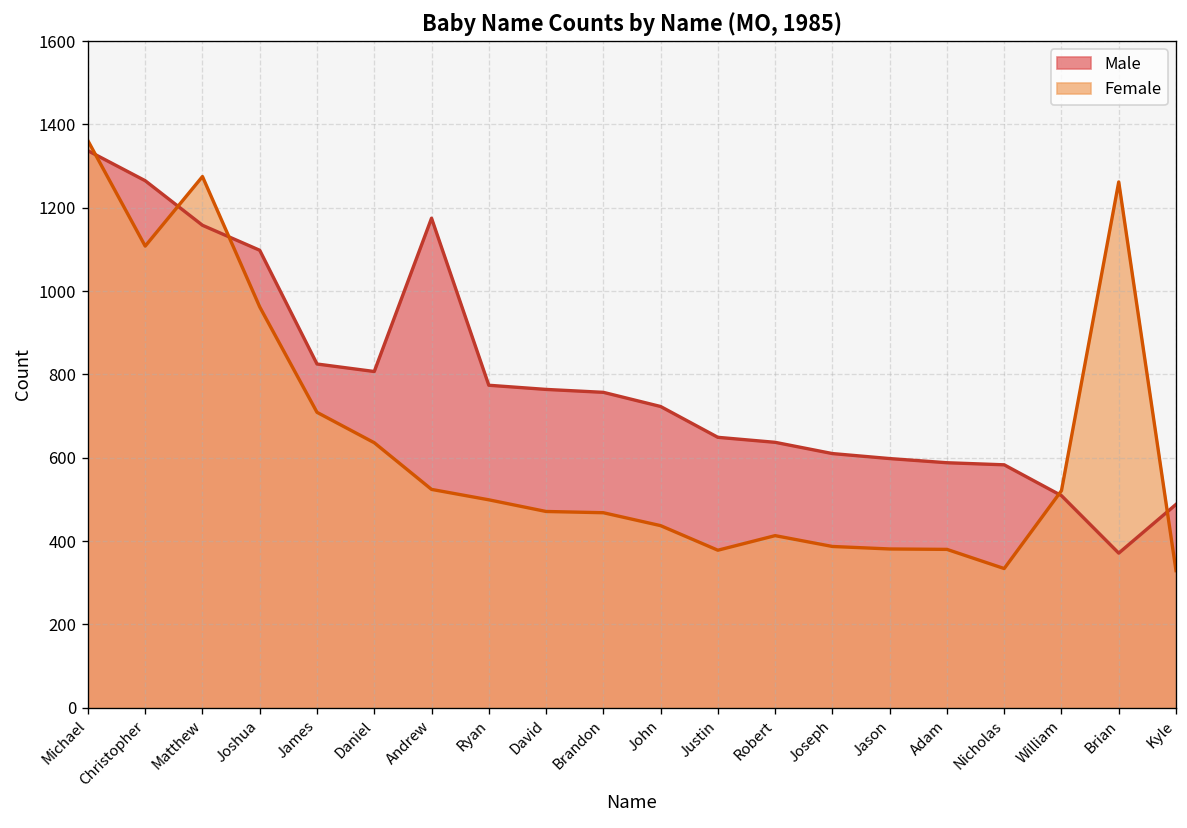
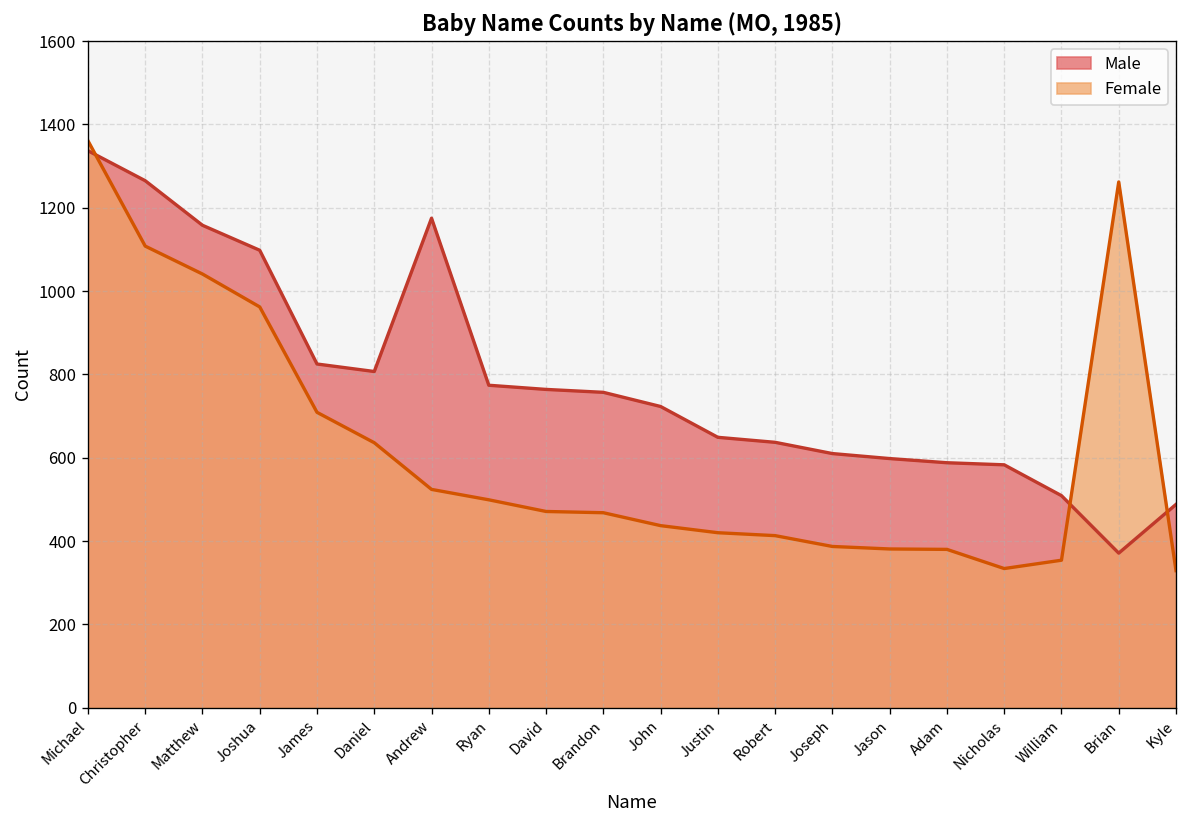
  {
    "Male": {
      "Michael": 1340,
      "Christopher": 1270,
      "Matthew": 1160,
      "Joshua": 1100,
      "James": 830,
      "Daniel": 810,
      "Andrew": 1180,
      "Ryan": 770,
      "David": 760,
      "Brandon": 760,
      "John": 720,
      "Justin": 650,
      "Robert": 640,
      "Joseph": 610,
      "Jason": 600,
      "Adam": 590,
      "Nicholas": 580,
      "William": 510,
      "Brian": 370,
      "Kyle": 490
    },
    "Female": {
      "Michael": 1360,
      "Christopher": 1110,
-     "Matthew": 1280,
+     "Matthew": 1040,
      "Joshua": 960,
      "James": 710,
      "Daniel": 640,
      "Andrew": 520,
      "Ryan": 500,
      "David": 470,
      "Brandon": 470,
      "John": 440,
-     "Justin": 380,
+     "Justin": 420,
      "Robert": 410,
      "Joseph": 390,
      "Jason": 380,
      "Adam": 380,
      "Nicholas": 330,
-     "William": 520,
+     "William": 350,
      "Brian": 1260,
      "Kyle": 330
    }
  }
